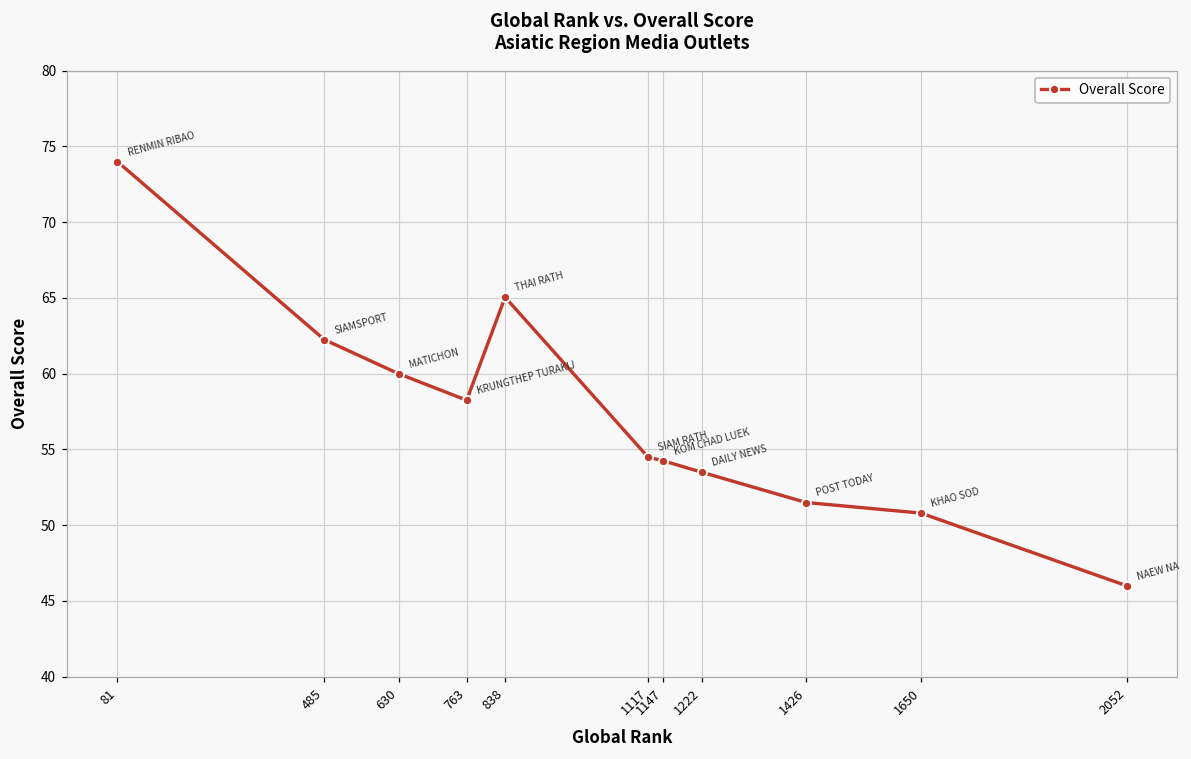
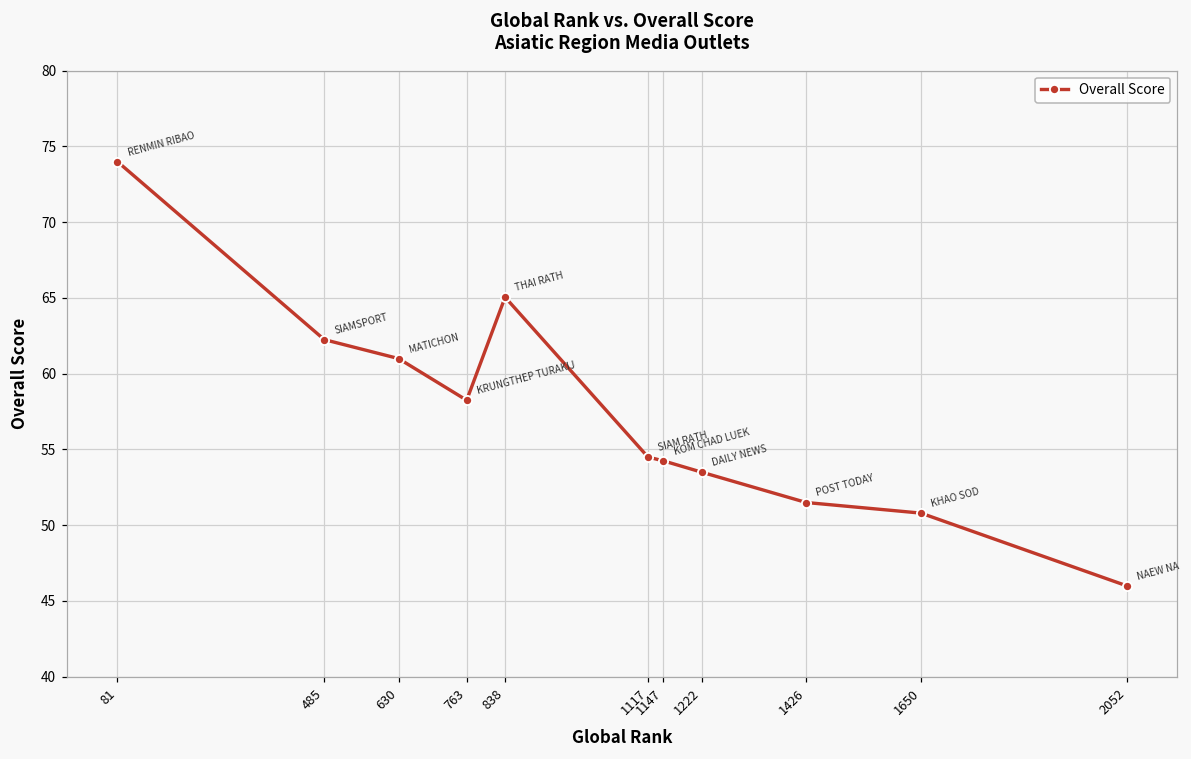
  {
    "81": 74,
    "485": 62.3,
-   "630": 60,
+   "630": 61,
    "763": 58.3,
    "838": 65,
    "1117": 54.5,
    "1147": 54.3,
    "1222": 53.5,
    "1426": 51.5,
    "1650": 50.8,
    "2052": 46
  }
